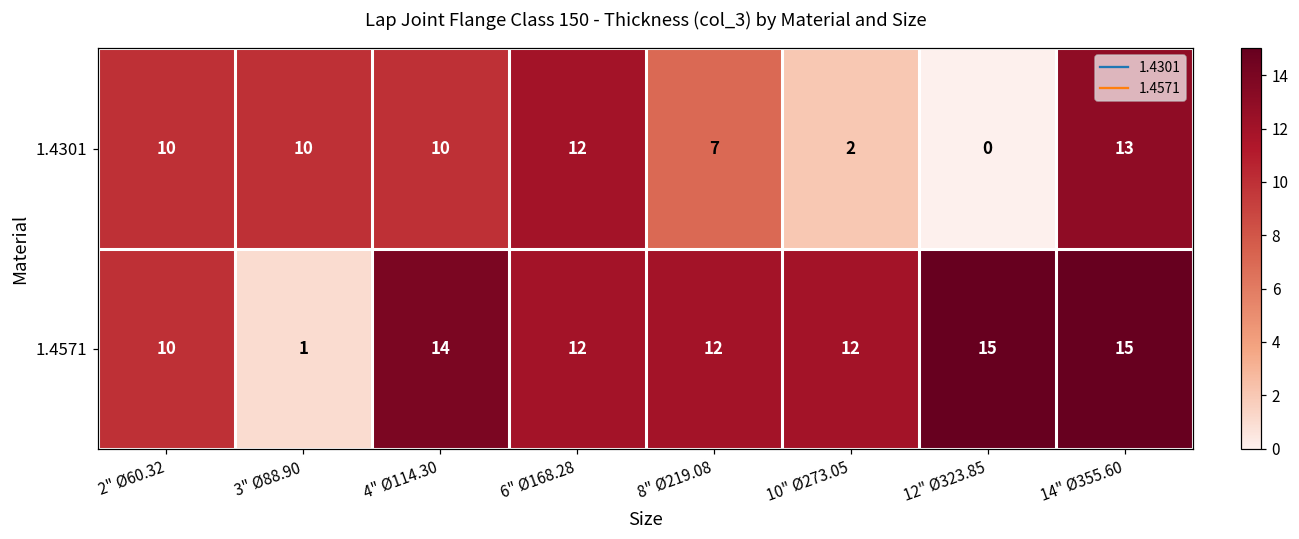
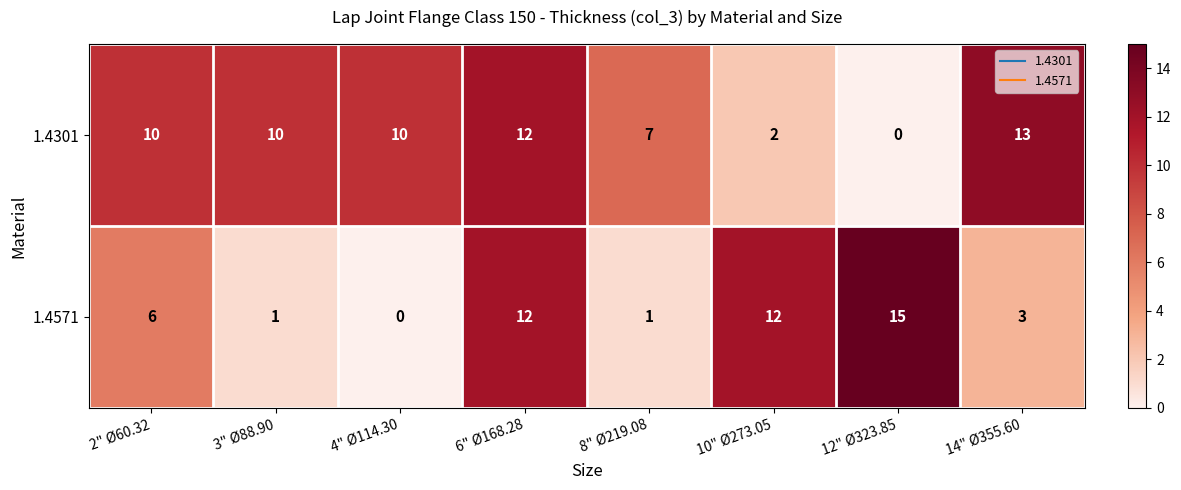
  {
    "1.4301": {
      "2\" Ø60.32": 10,
      "3\" Ø88.90": 10,
      "4\" Ø114.30": 10,
      "6\" Ø168.28": 12,
      "8\" Ø219.08": 7,
      "10\" Ø273.05": 2,
      "12\" Ø323.85": 0,
      "14\" Ø355.60": 13
    },
    "1.4571": {
-     "2\" Ø60.32": 10,
+     "2\" Ø60.32": 6,
      "3\" Ø88.90": 1,
-     "4\" Ø114.30": 14,
+     "4\" Ø114.30": 0,
      "6\" Ø168.28": 12,
-     "8\" Ø219.08": 12,
+     "8\" Ø219.08": 1,
      "10\" Ø273.05": 12,
      "12\" Ø323.85": 15,
-     "14\" Ø355.60": 15
+     "14\" Ø355.60": 3
    }
  }
